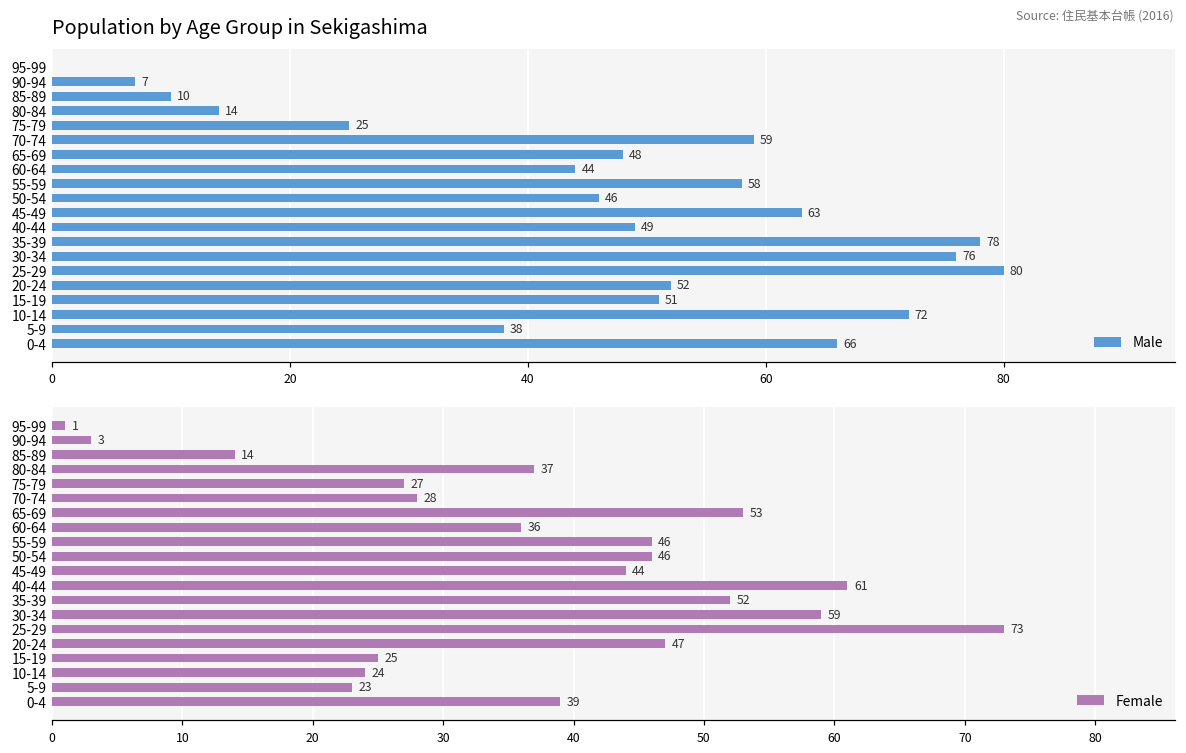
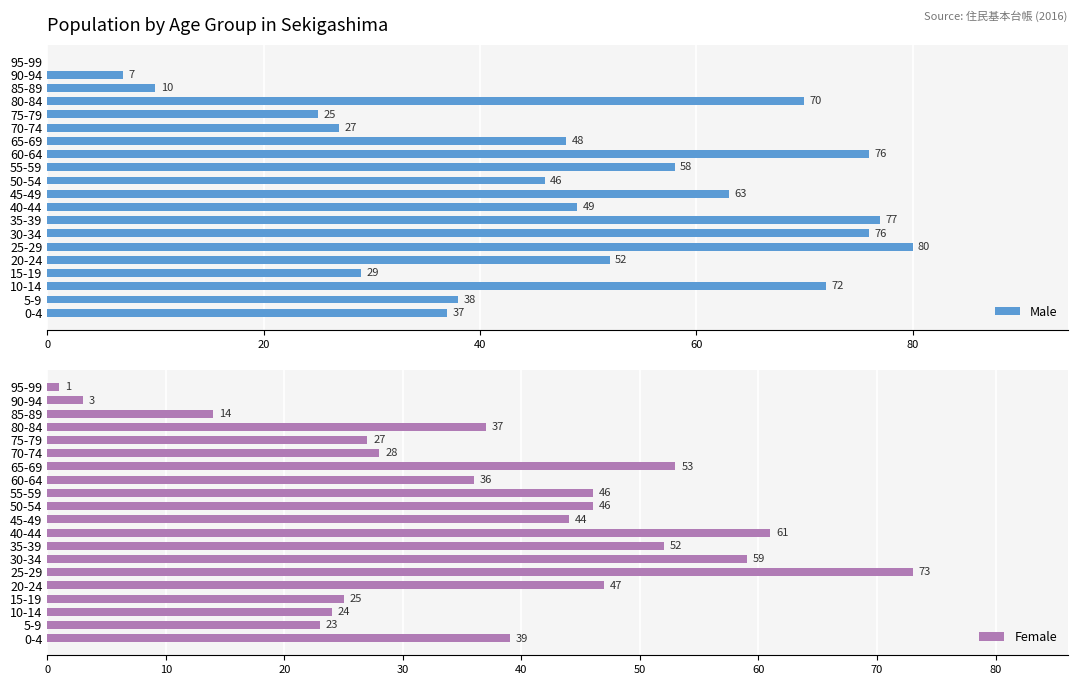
  {
    "Population by Age Group in Sekigashima": {
      "90-94": 7,
      "85-89": 10,
-     "80-84": 14,
+     "80-84": 70,
      "75-79": 25,
-     "70-74": 59,
+     "70-74": 27,
      "65-69": 48,
-     "60-64": 44,
+     "60-64": 76,
      "55-59": 58,
      "50-54": 46,
      "45-49": 63,
      "40-44": 49,
-     "35-39": 78,
+     "35-39": 77,
      "30-34": 76,
      "25-29": 80,
      "20-24": 52,
-     "15-19": 51,
+     "15-19": 29,
      "10-14": 72,
      "5-9": 38,
-     "0-4": 66
+     "0-4": 37
    }
  }
